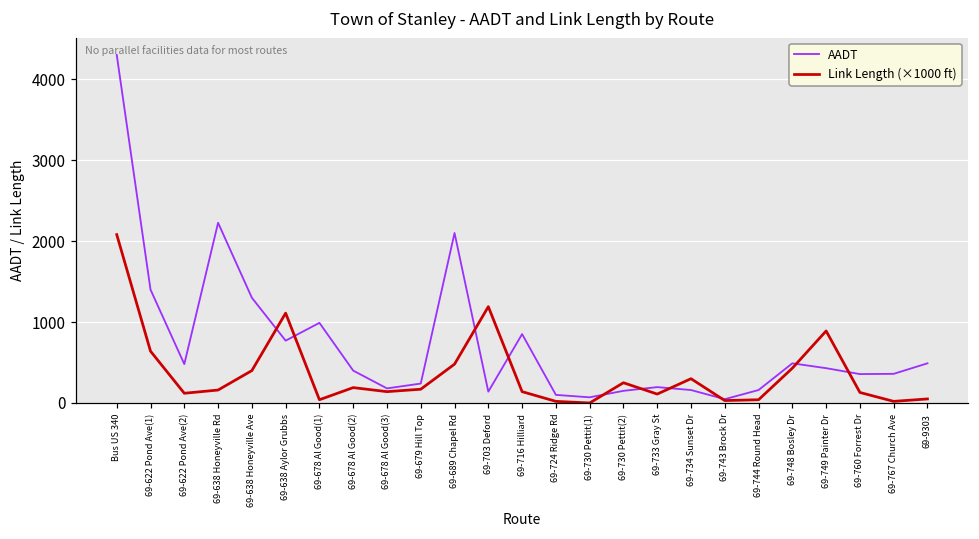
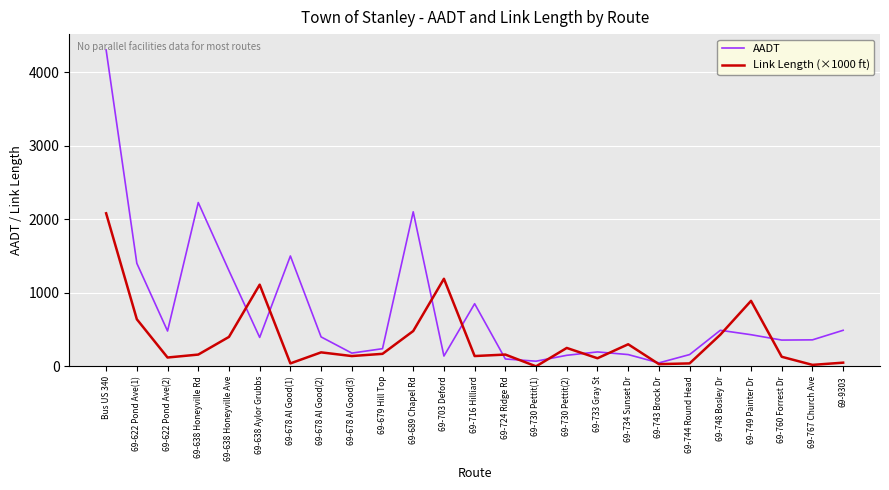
  {
    "AADT": {
      "Bus US 340": 4300,
      "69-622 Pond Ave(1)": 1400,
      "69-622 Pond Ave(2)": 500,
      "69-638 Honeyville Rd": 2200,
      "69-638 Honeyville Ave": 1300,
-     "69-638 Aylor Grubbs": 800,
-     "69-678 Al Good(1)": 1000,
+     "69-638 Aylor Grubbs": 400,
+     "69-678 Al Good(1)": 1500,
      "69-678 Al Good(2)": 400,
      "69-678 Al Good(3)": 200,
      "69-679 Hill Top": 200,
      "69-689 Chapel Rd": 2100,
      "69-703 Deford": 100,
      "69-716 Hilliard": 900,
      "69-724 Ridge Rd": 100,
      "69-730 Pettit(1)": 100,
      "69-730 Pettit(2)": 200,
      "69-733 Gray St": 200,
      "69-734 Sunset Dr": 200,
      "69-744 Round Head": 200,
      "69-748 Bosley Dr": 500,
      "69-749 Painter Dr": 400,
      "69-760 Forrest Dr": 400,
      "69-767 Church Ave": 400,
      "69-9303": 500
    },
    "Link Length (×1000 ft)": {
      "Bus US 340": 2100,
      "69-622 Pond Ave(1)": 600,
      "69-622 Pond Ave(2)": 100,
      "69-638 Honeyville Rd": 200,
      "69-638 Honeyville Ave": 400,
      "69-638 Aylor Grubbs": 1100,
      "69-678 Al Good(1)": 0,
      "69-678 Al Good(2)": 200,
      "69-678 Al Good(3)": 100,
      "69-679 Hill Top": 200,
      "69-689 Chapel Rd": 500,
      "69-703 Deford": 1200,
      "69-716 Hilliard": 100,
-     "69-724 Ridge Rd": 0,
+     "69-724 Ridge Rd": 200,
      "69-730 Pettit(1)": 0,
      "69-730 Pettit(2)": 300,
      "69-733 Gray St": 100,
      "69-734 Sunset Dr": 300,
      "69-744 Round Head": 0,
      "69-748 Bosley Dr": 400,
      "69-749 Painter Dr": 900,
      "69-760 Forrest Dr": 100,
      "69-767 Church Ave": 0,
      "69-9303": 100
    }
  }
